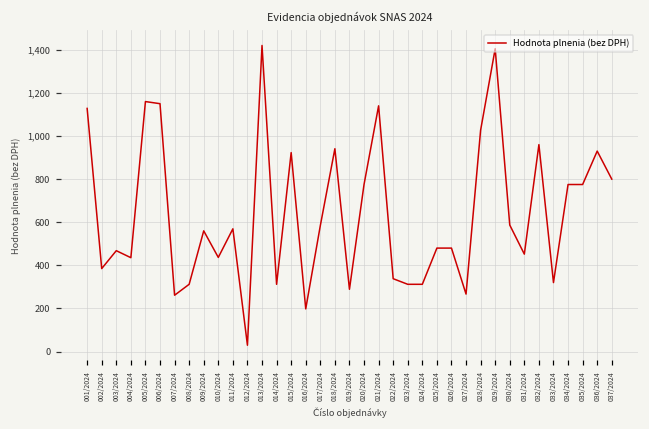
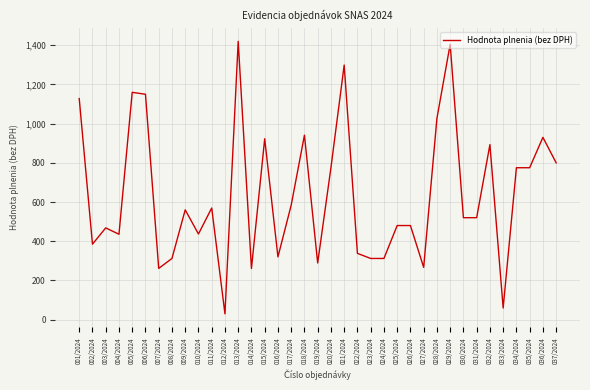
  {
    "001/2024": "1,130",
    "002/2024": "390",
    "003/2024": "470",
    "004/2024": "440",
    "005/2024": "1,160",
    "006/2024": "1,150",
    "007/2024": "260",
    "008/2024": "310",
    "009/2024": "560",
    "010/2024": "440",
    "011/2024": "570",
    "012/2024": "30",
    "013/2024": "1,420",
-   "014/2024": "310",
+   "014/2024": "260",
    "015/2024": "920",
-   "016/2024": "200",
+   "016/2024": "320",
    "017/2024": "580",
    "018/2024": "940",
    "019/2024": "290",
    "020/2024": "780",
-   "021/2024": "1,140",
+   "021/2024": "1,300",
    "022/2024": "340",
    "023/2024": "310",
    "024/2024": "310",
    "025/2024": "480",
    "026/2024": "480",
    "027/2024": "270",
    "028/2024": "1,030",
-   "030/2024": "590",
-   "031/2024": "450",
-   "032/2024": "960",
-   "033/2024": "320",
+   "030/2024": "520",
+   "031/2024": "520",
+   "032/2024": "890",
+   "033/2024": "60",
    "034/2024": "780",
    "035/2024": "780",
    "036/2024": "930",
    "037/2024": "800"
  }
